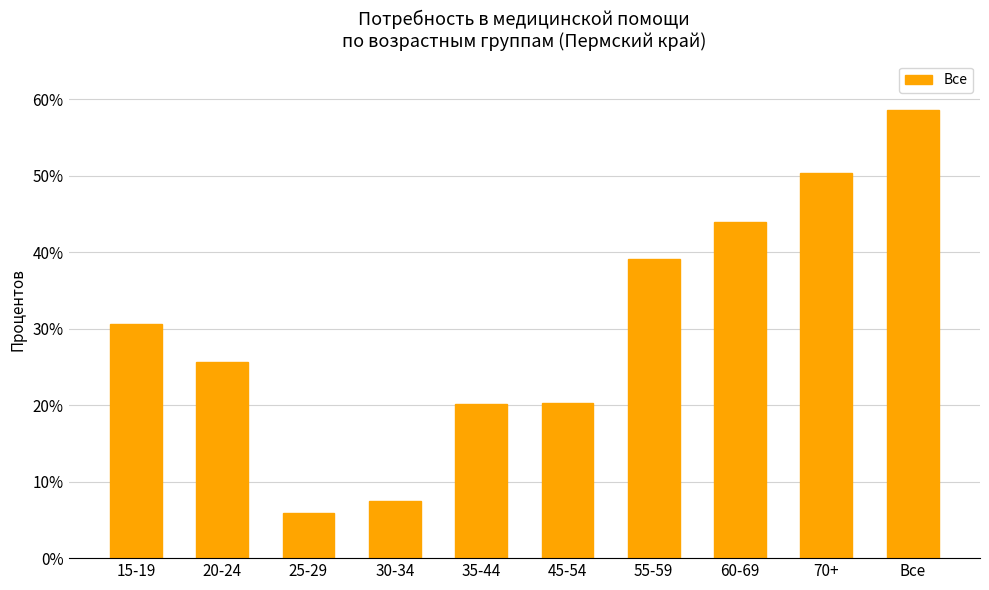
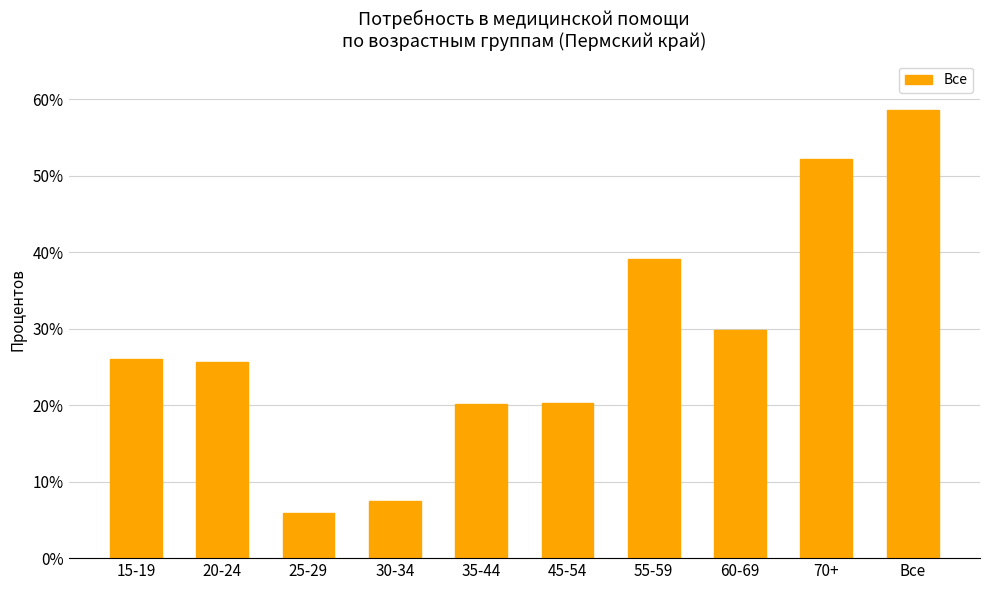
  {
-   "15-19": "31%",
+   "15-19": "26%",
    "20-24": "26%",
    "25-29": "6%",
    "30-34": "7%",
    "35-44": "20%",
    "45-54": "20%",
    "55-59": "39%",
-   "60-69": "44%",
-   "70+": "50%",
+   "60-69": "30%",
+   "70+": "52%",
    "Все": "59%"
  }
